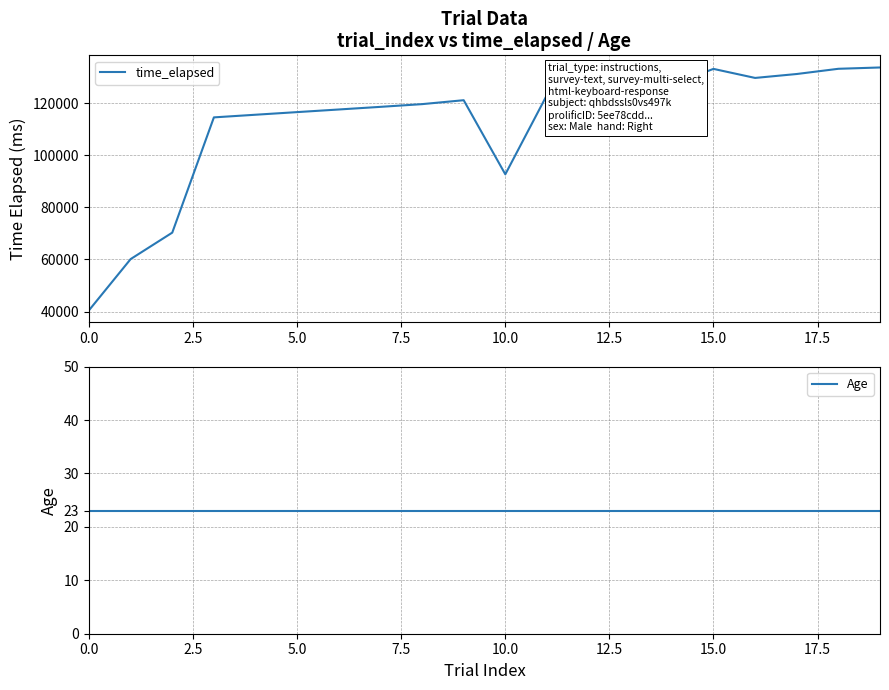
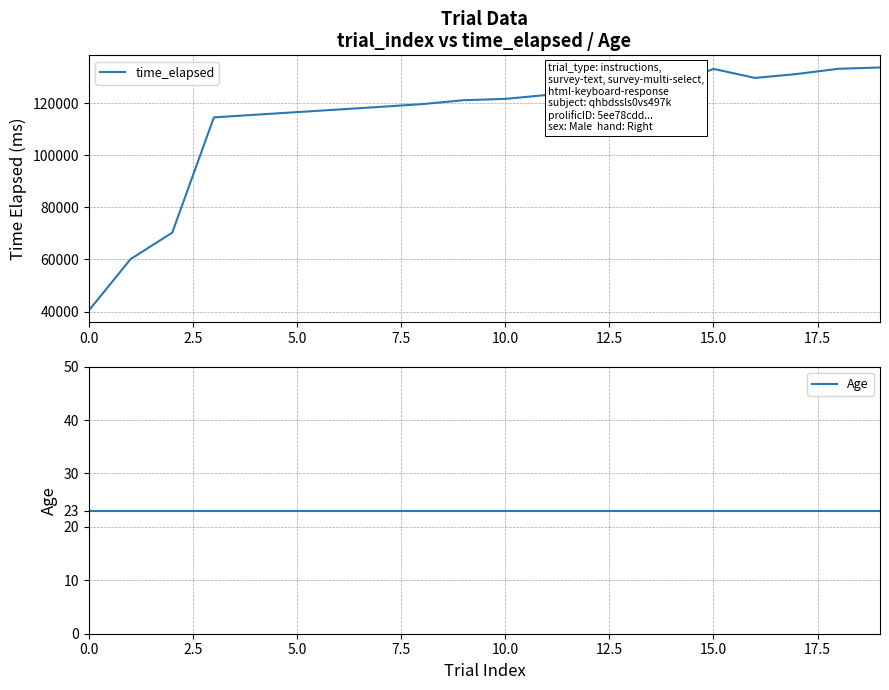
  {
    "Trial Data trial_index vs time_elapsed / Age": {
      "0.0": 40000,
      "5.0": 117000,
-     "10.0": 93000,
+     "10.0": 122000,
      "15.0": 133000
    }
  }
